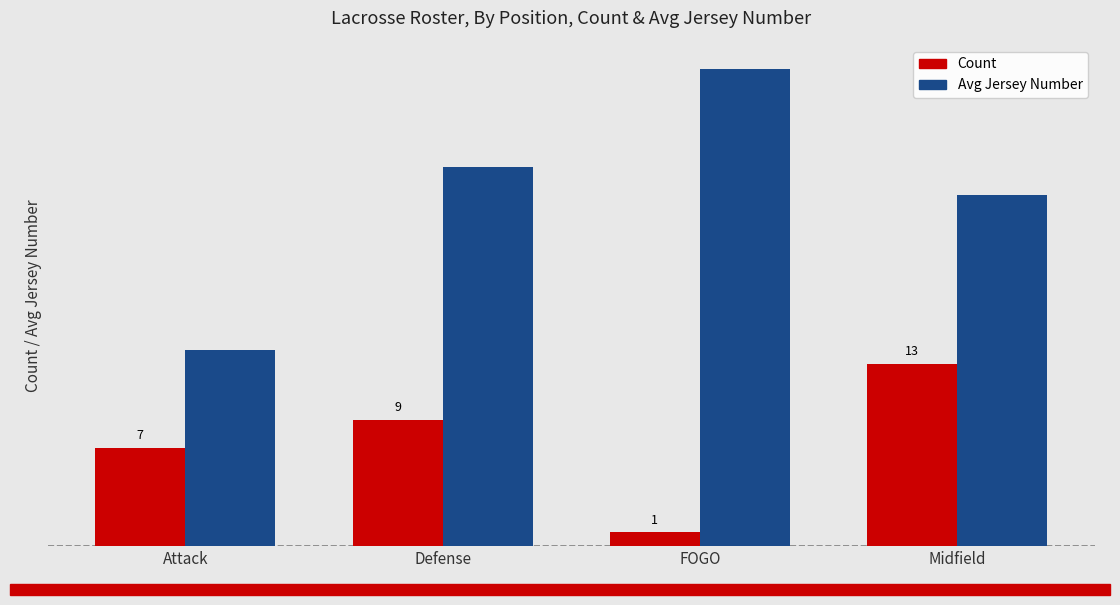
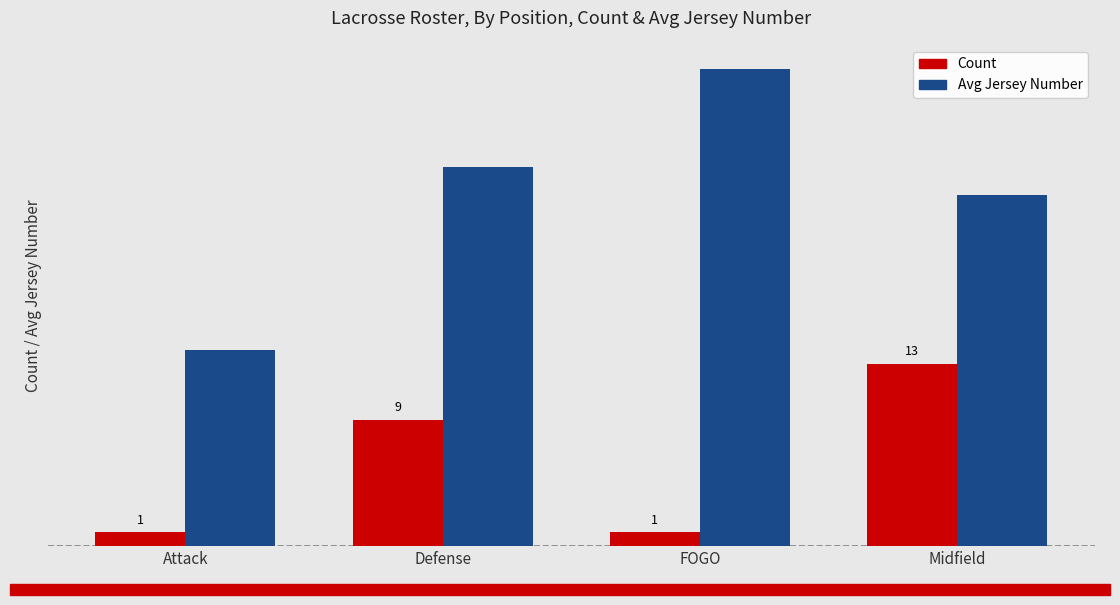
  {
    "Count": {
-     "Attack": 7,
+     "Attack": 1,
      "Defense": 9,
      "FOGO": 1,
      "Midfield": 13
    }
  }
